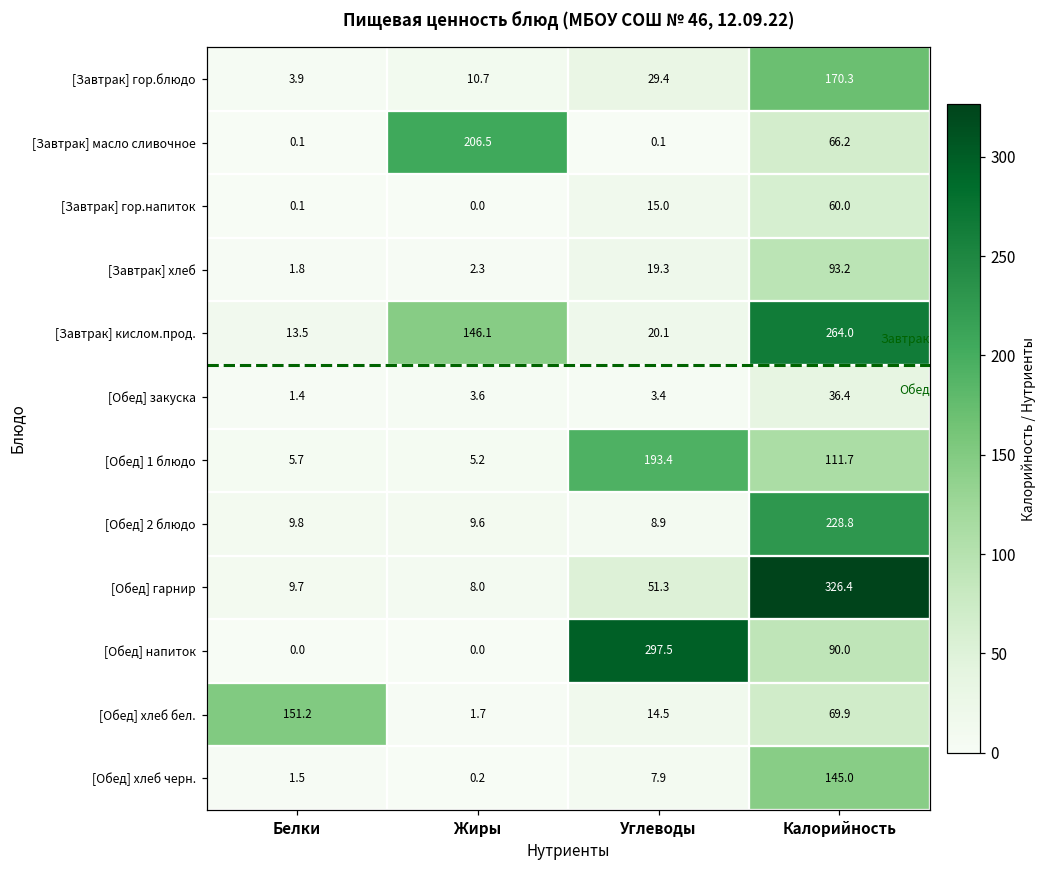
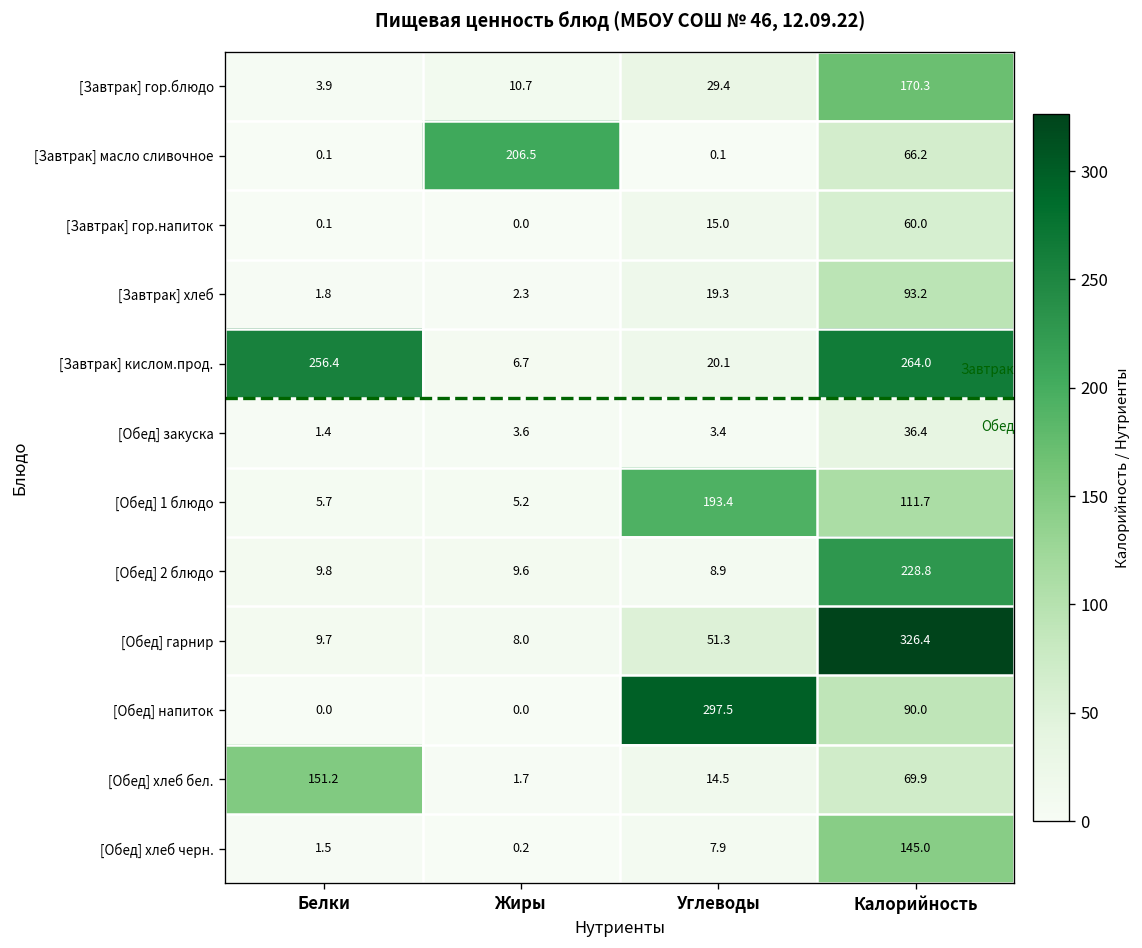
  {
    "[Завтрак] гор.блюдо": {
      "Белки": 3.9,
      "Жиры": 10.7,
      "Углеводы": 29.4,
      "Калорийность": 170.3
    },
    "[Завтрак] масло сливочное": {
      "Белки": 0.1,
      "Жиры": 206.5,
      "Углеводы": 0.1,
      "Калорийность": 66.2
    },
    "[Завтрак] гор.напиток": {
      "Белки": 0.1,
      "Жиры": 0.0,
      "Углеводы": 15.0,
      "Калорийность": 60.0
    },
    "[Завтрак] хлеб": {
      "Белки": 1.8,
      "Жиры": 2.3,
      "Углеводы": 19.3,
      "Калорийность": 93.2
    },
    "[Завтрак] кислом.прод.": {
-     "Белки": 13.5,
-     "Жиры": 146.1,
+     "Белки": 256.4,
+     "Жиры": 6.7,
      "Углеводы": 20.1
    },
    "[Обед] закуска": {
      "Белки": 1.4,
      "Жиры": 3.6,
      "Углеводы": 3.4
    },
    "[Обед] 1 блюдо": {
      "Белки": 5.7,
      "Жиры": 5.2,
      "Углеводы": 193.4,
      "Калорийность": 111.7
    },
    "[Обед] 2 блюдо": {
      "Белки": 9.8,
      "Жиры": 9.6,
      "Углеводы": 8.9,
      "Калорийность": 228.8
    },
    "[Обед] гарнир": {
      "Белки": 9.7,
      "Жиры": 8.0,
      "Углеводы": 51.3,
      "Калорийность": 326.4
    },
    "[Обед] напиток": {
      "Белки": 0.0,
      "Жиры": 0.0,
      "Углеводы": 297.5,
      "Калорийность": 90.0
    },
    "[Обед] хлеб бел.": {
      "Белки": 151.2,
      "Жиры": 1.7,
      "Углеводы": 14.5,
      "Калорийность": 69.9
    },
    "[Обед] хлеб черн.": {
      "Белки": 1.5,
      "Жиры": 0.2,
      "Углеводы": 7.9,
      "Калорийность": 145.0
    }
  }
